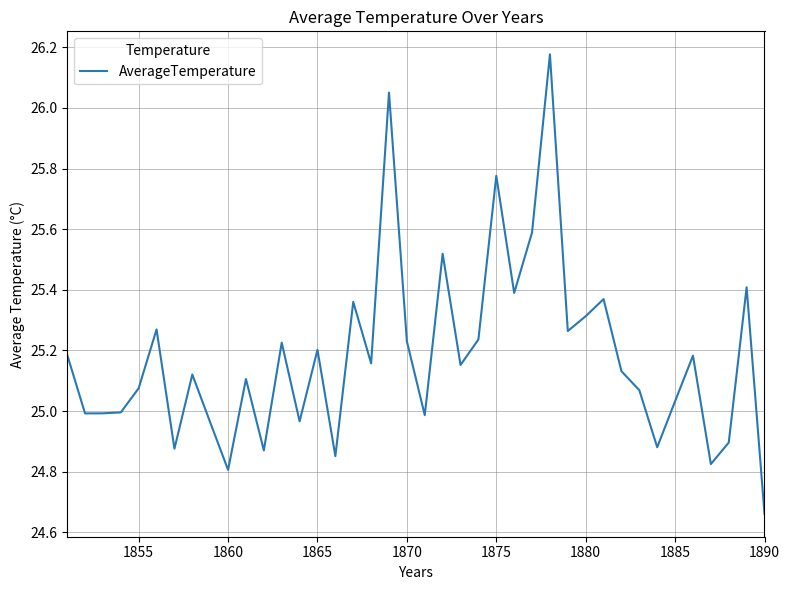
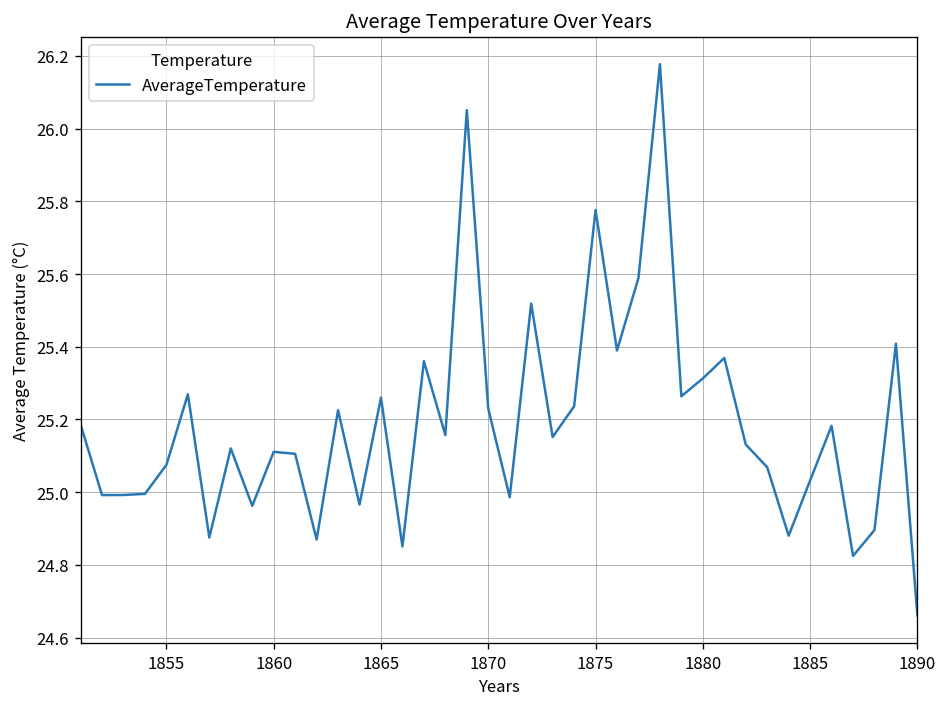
  {
    "1855": 25.08,
-   "1860": 24.81,
-   "1865": 25.20,
+   "1860": 25.11,
+   "1865": 25.26,
    "1870": 25.23,
    "1875": 25.78,
    "1880": 25.31,
    "1885": 25.03,
    "1890": 24.66
  }
